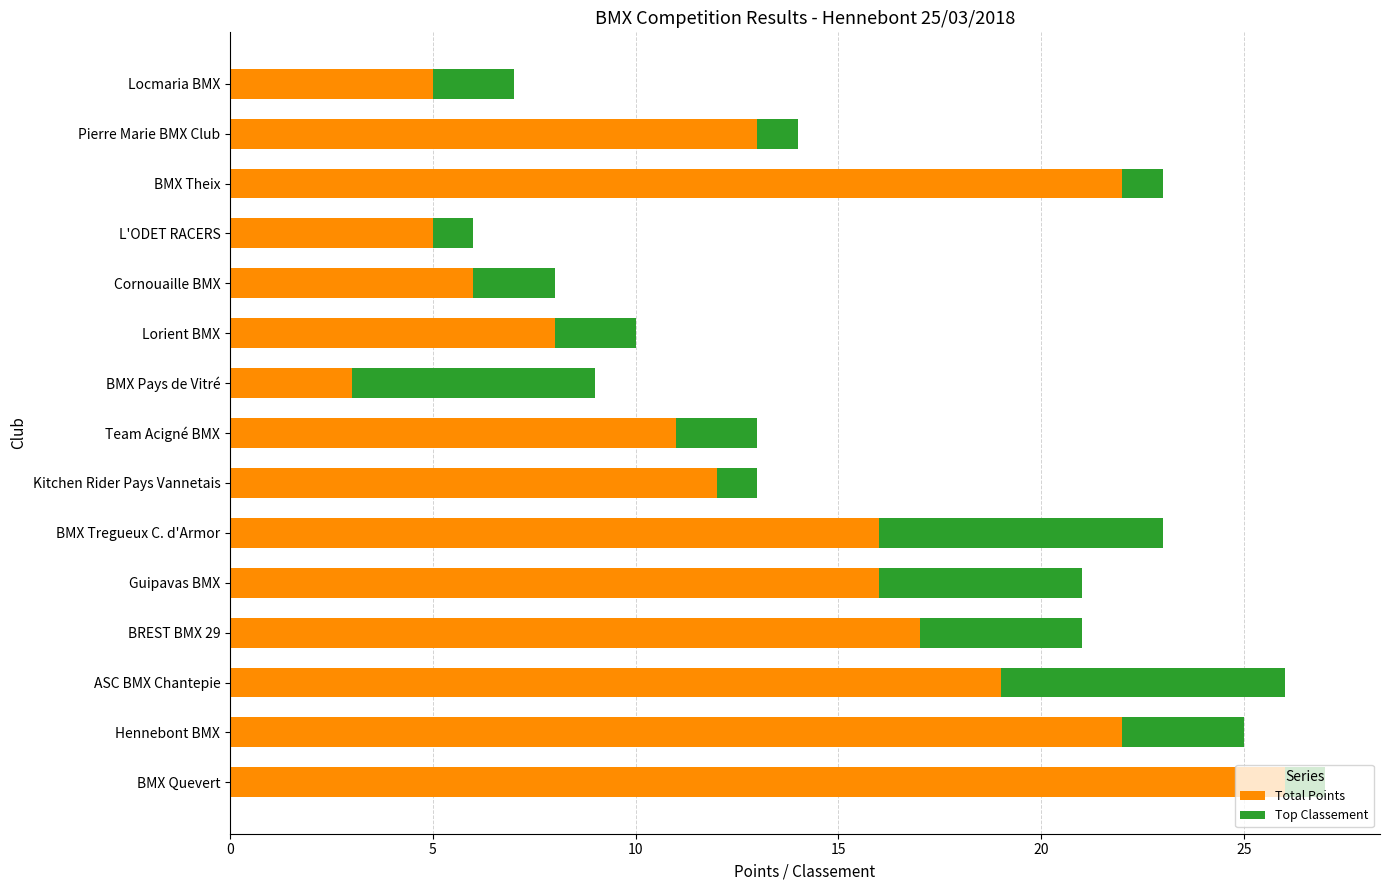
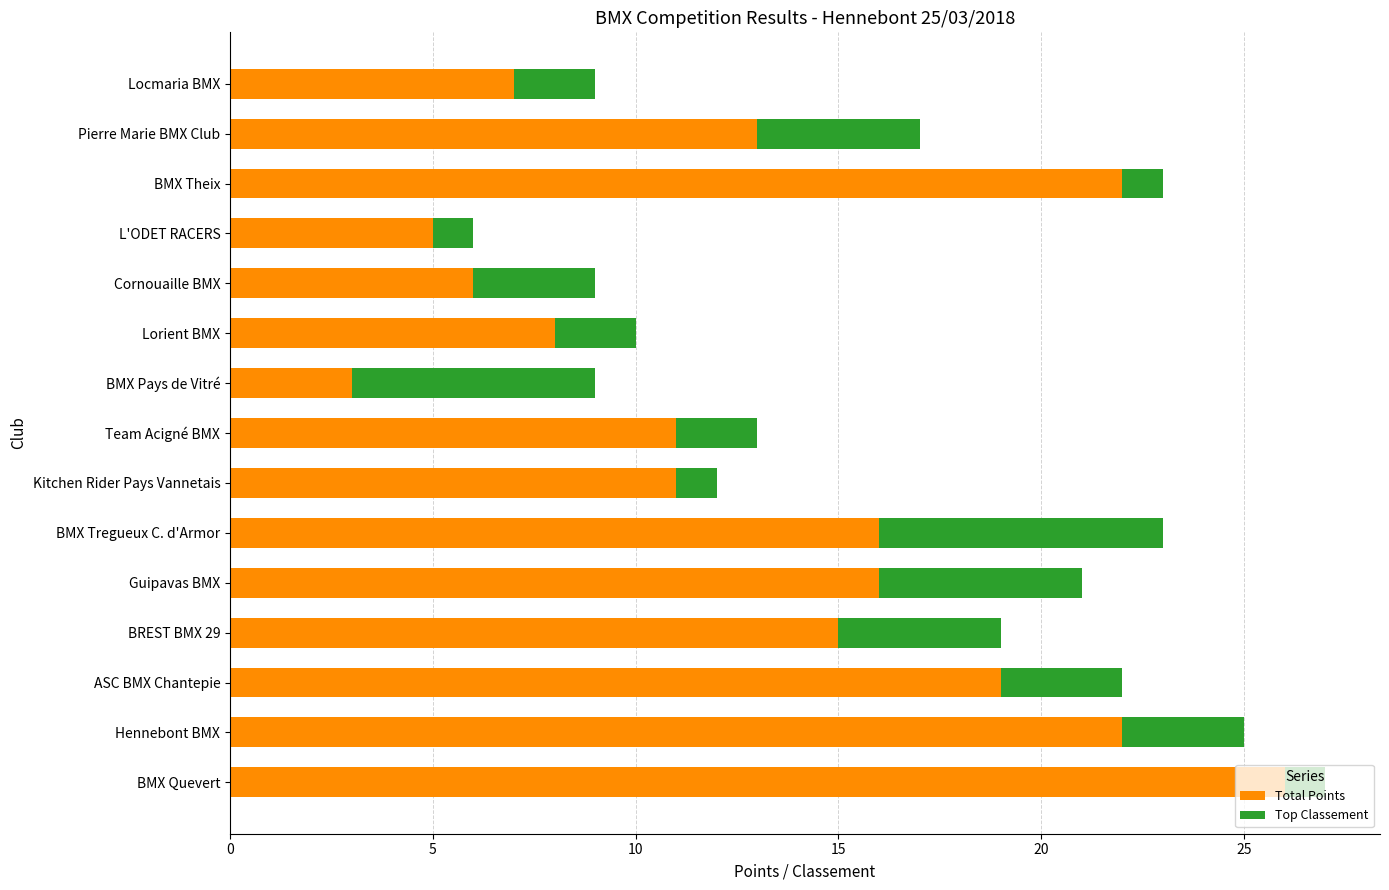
  {
    "Total Points": {
-     "Locmaria BMX": 5,
+     "Locmaria BMX": 7,
      "Pierre Marie BMX Club": 13,
      "BMX Theix": 22,
      "L'ODET RACERS": 5,
      "Cornouaille BMX": 6,
      "Lorient BMX": 8,
      "BMX Pays de Vitré": 3,
      "Team Acigné BMX": 11,
-     "Kitchen Rider Pays Vannetais": 12,
+     "Kitchen Rider Pays Vannetais": 11,
      "BMX Tregueux C. d'Armor": 16,
      "Guipavas BMX": 16,
-     "BREST BMX 29": 17,
+     "BREST BMX 29": 15,
      "ASC BMX Chantepie": 19,
      "Hennebont BMX": 22
    },
    "Top Classement": {
      "Locmaria BMX": 2,
-     "Pierre Marie BMX Club": 1,
+     "Pierre Marie BMX Club": 4,
      "BMX Theix": 1,
      "L'ODET RACERS": 1,
-     "Cornouaille BMX": 2,
+     "Cornouaille BMX": 3,
      "Lorient BMX": 2,
      "BMX Pays de Vitré": 6,
      "Team Acigné BMX": 2,
      "Kitchen Rider Pays Vannetais": 1,
      "BMX Tregueux C. d'Armor": 7,
      "Guipavas BMX": 5,
      "BREST BMX 29": 4,
-     "ASC BMX Chantepie": 7,
+     "ASC BMX Chantepie": 3,
      "Hennebont BMX": 3
    }
  }
